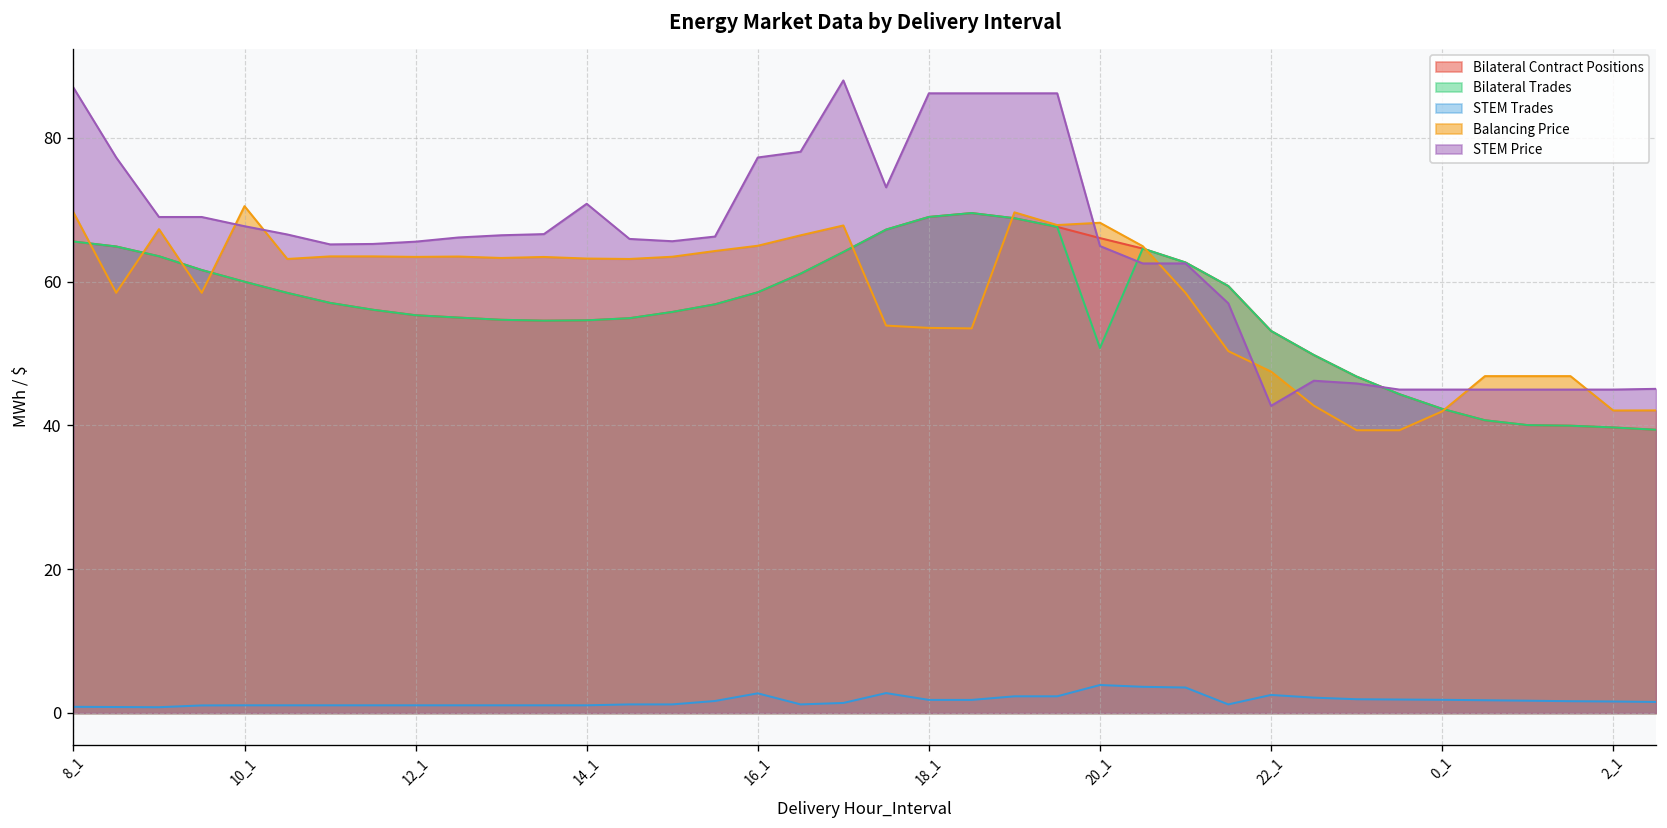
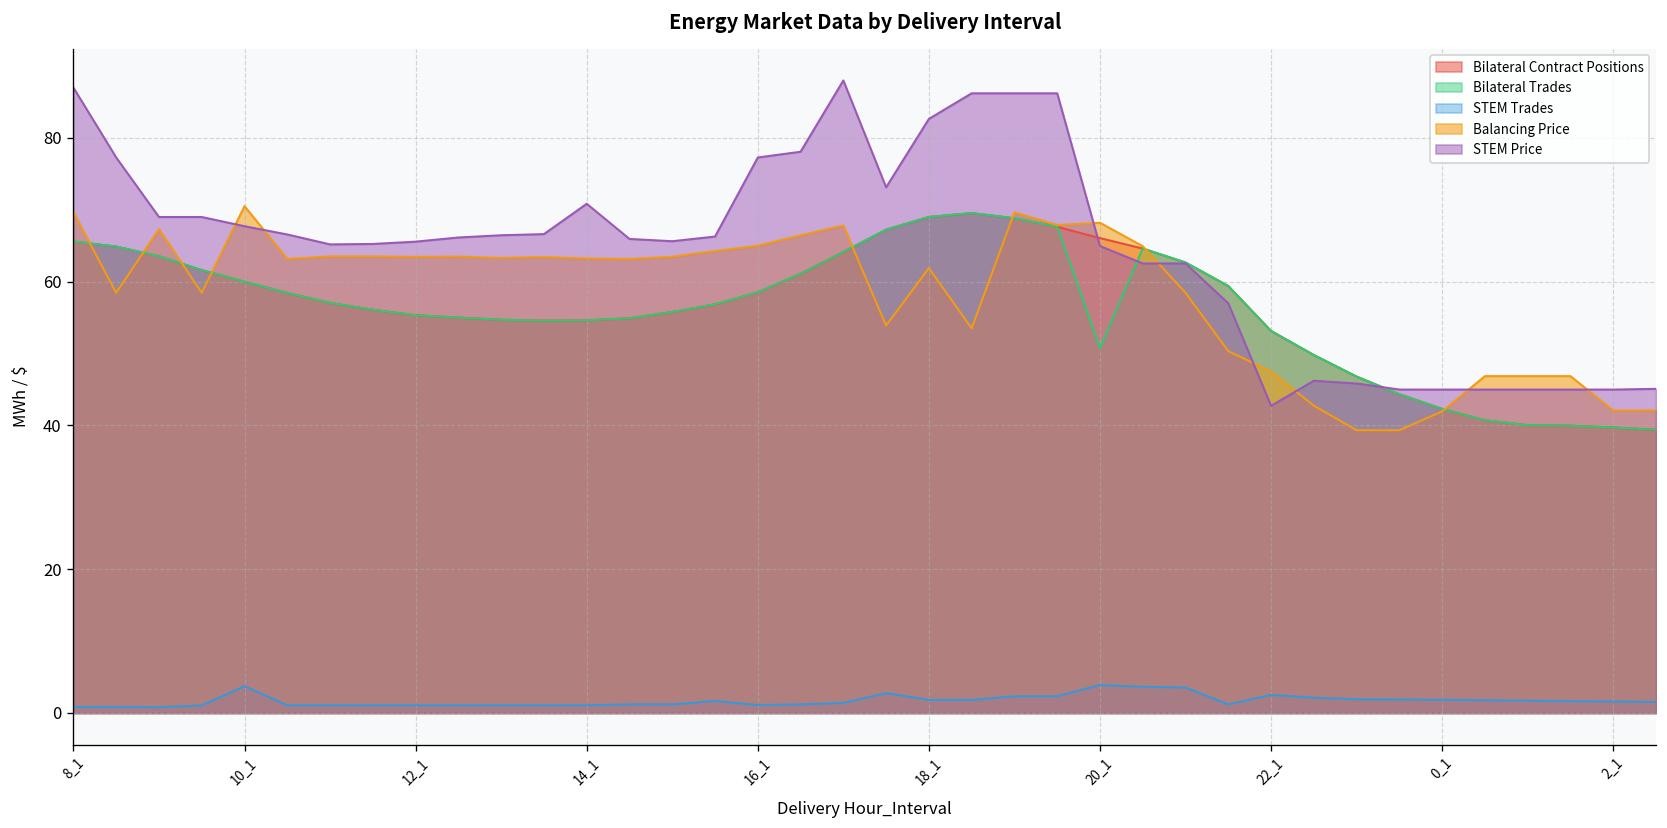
  {
    "Bilateral Contract Positions": {
      "20_1": 66
    },
    "Bilateral Trades": {
      "20_1": 51
    },
    "STEM Trades": {
      "8_1": 1,
-     "10_1": 1,
+     "10_1": 4,
      "12_1": 1,
      "14_1": 1,
-     "16_1": 3,
+     "16_1": 1,
      "18_1": 2,
      "20_1": 4,
      "22_1": 3,
      "0_1": 2,
      "2_1": 2
    },
    "Balancing Price": {
      "8_1": 70,
      "10_1": 71,
      "12_1": 63,
      "14_1": 63,
      "16_1": 65,
-     "18_1": 54,
+     "18_1": 62,
      "20_1": 68,
      "22_1": 48,
      "2_1": 42
    },
    "STEM Price": {
      "8_1": 87,
      "10_1": 68,
      "12_1": 66,
      "14_1": 71,
      "16_1": 77,
-     "18_1": 86,
+     "18_1": 83,
      "20_1": 65,
      "22_1": 43,
      "0_1": 45,
      "2_1": 45
    }
  }
